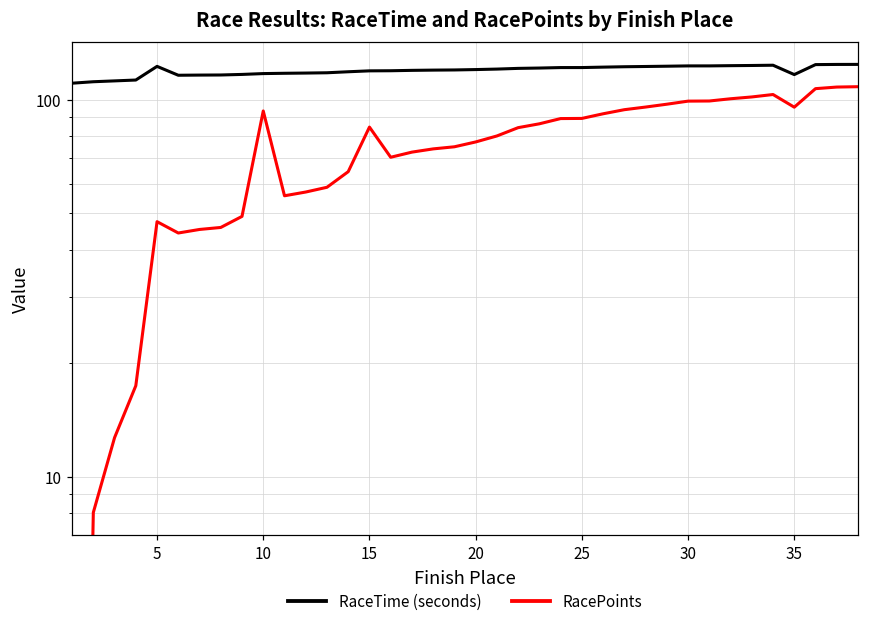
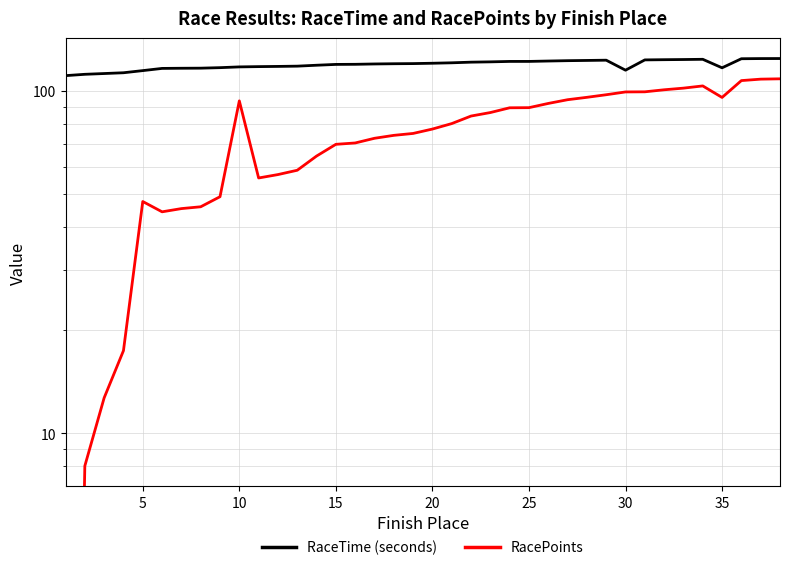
  {
    "RaceTime (seconds)": {
-     "5": 123,
+     "5": 115,
      "10": 118,
      "15": 119,
      "20": 120,
      "25": 122,
-     "30": 123,
+     "30": 115,
      "35": 117
    },
    "RacePoints": {
      "5": 48,
      "10": 94,
-     "15": 85,
+     "15": 70,
      "20": 77,
      "25": 89,
      "30": 99,
      "35": 96
    }
  }
